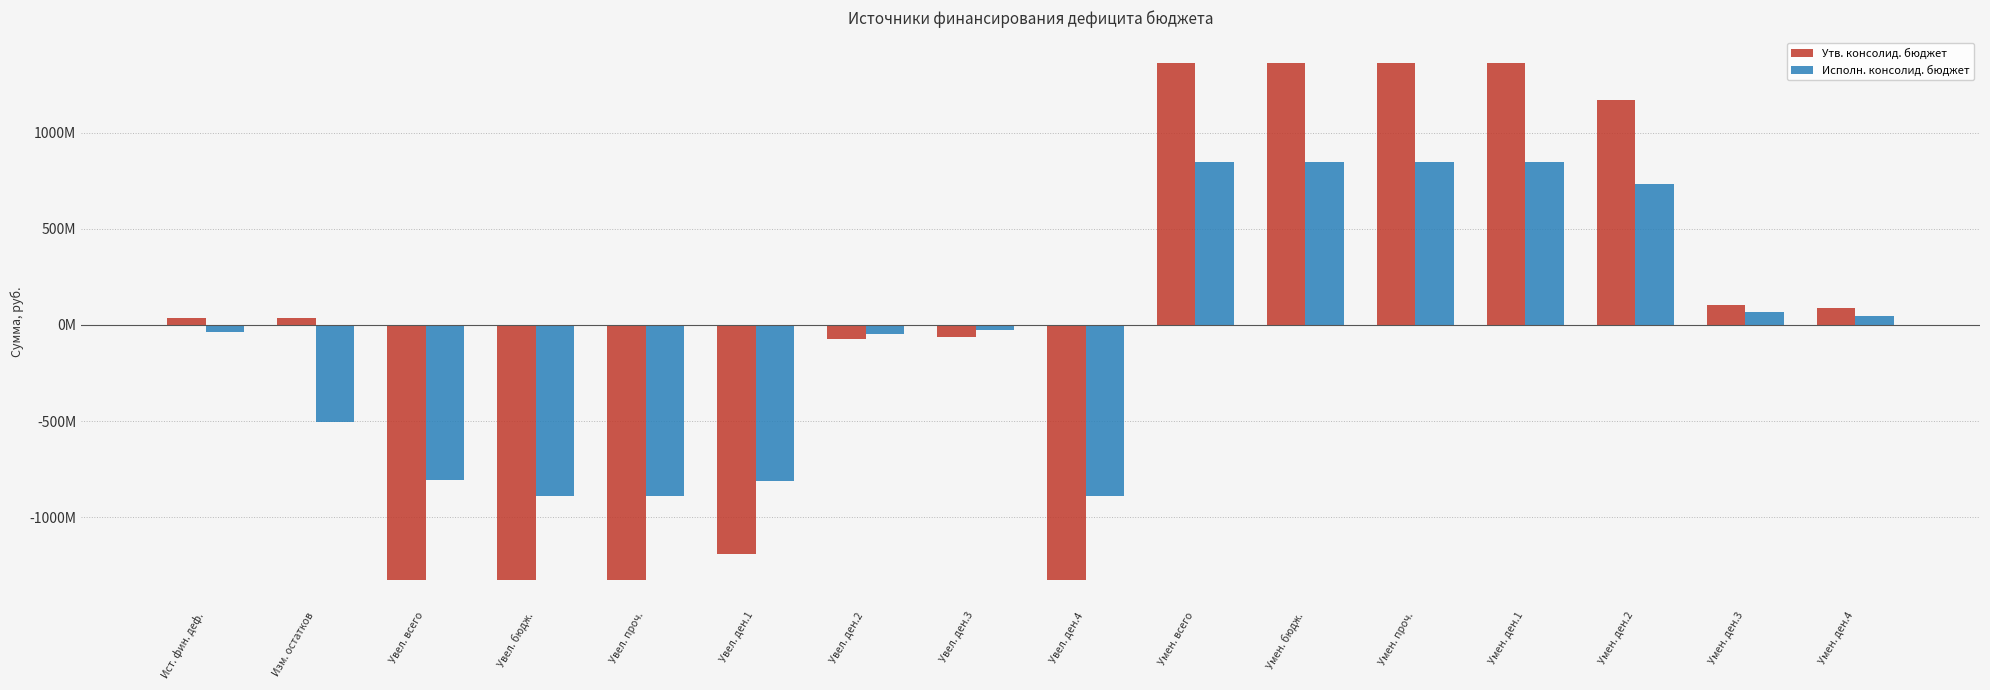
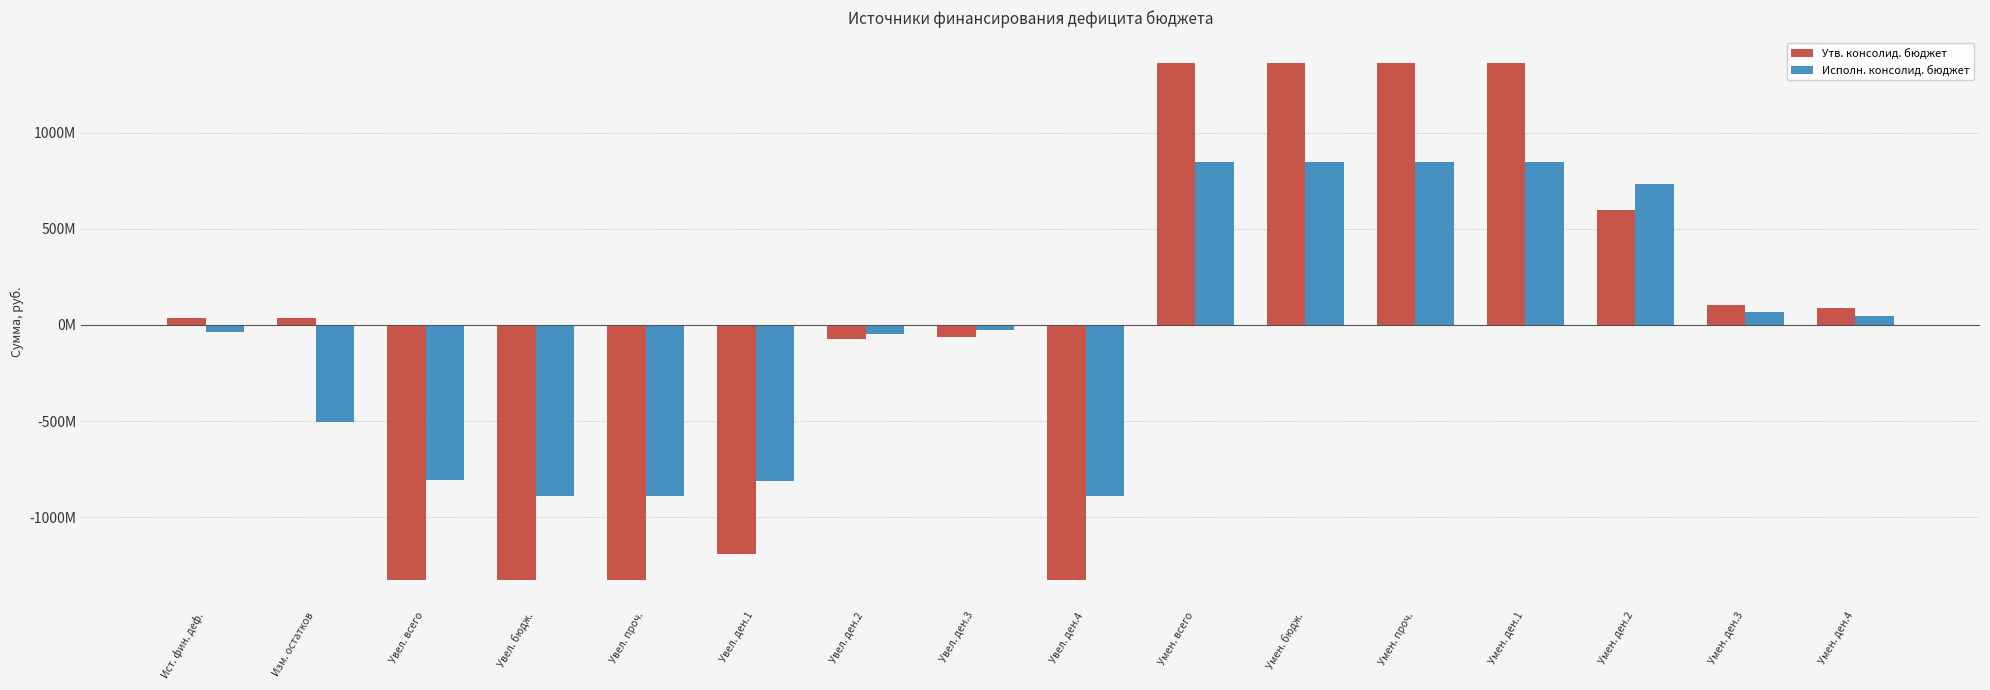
  {
    "Утв. консолид. бюджет": {
      "Ист. фин. деф.": 30000000,
      "Изм. остатков": 30000000,
      "Увел. всего": -1330000000,
      "Увел. бюдж.": -1330000000,
      "Увел. проч.": -1330000000,
      "Увел. ден.1": -1190000000,
      "Увел. ден.2": -70000000,
      "Увел. ден.3": -70000000,
      "Увел. ден.4": -1330000000,
      "Умен. всего": 1360000000,
      "Умен. бюдж.": 1360000000,
      "Умен. проч.": 1360000000,
      "Умен. ден.1": 1360000000,
-     "Умен. ден.2": 1170000000,
+     "Умен. ден.2": 600000000,
      "Умен. ден.3": 110000000,
      "Умен. ден.4": 90000000
    },
    "Исполн. консолид. бюджет": {
      "Ист. фин. деф.": -40000000,
      "Изм. остатков": -500000000,
      "Увел. всего": -810000000,
      "Увел. бюдж.": -890000000,
      "Увел. проч.": -890000000,
      "Увел. ден.1": -810000000,
      "Увел. ден.2": -50000000,
      "Увел. ден.3": -30000000,
      "Увел. ден.4": -890000000,
      "Умен. всего": 850000000,
      "Умен. бюдж.": 850000000,
      "Умен. проч.": 850000000,
      "Умен. ден.1": 850000000,
      "Умен. ден.2": 740000000,
      "Умен. ден.3": 70000000,
      "Умен. ден.4": 50000000
    }
  }
